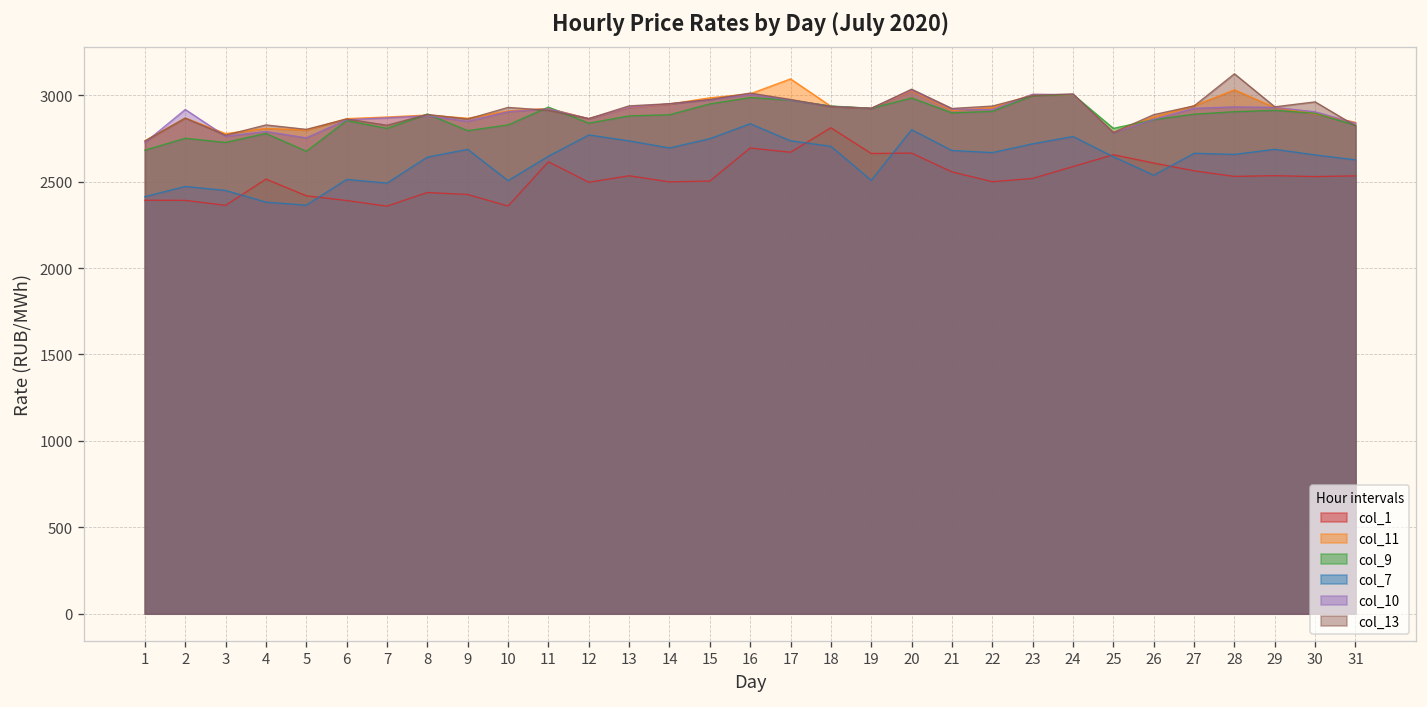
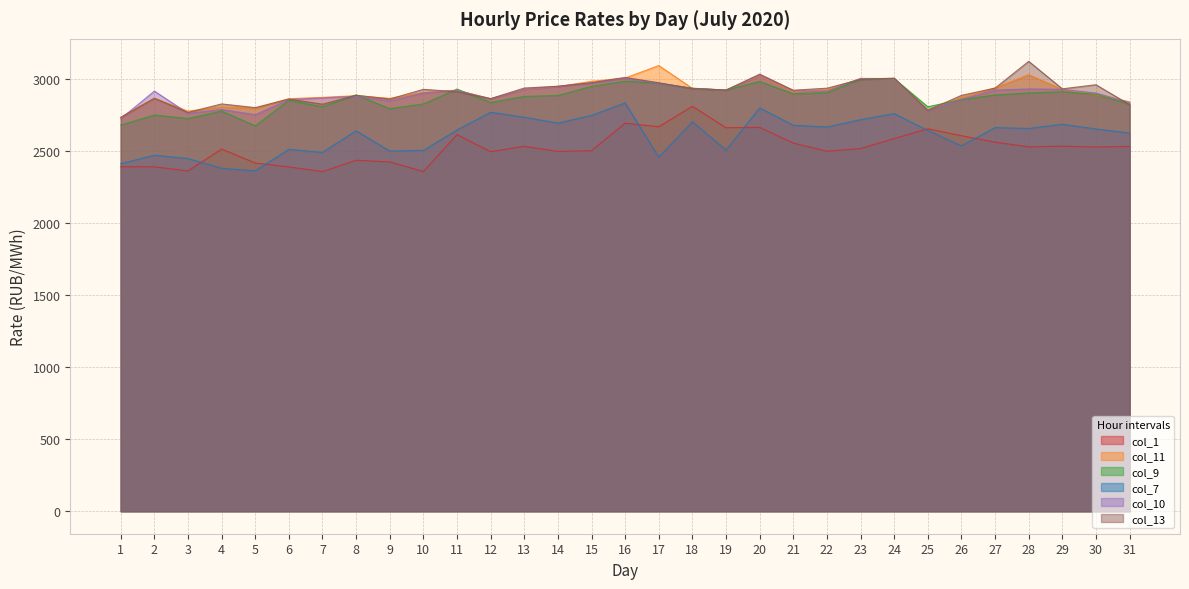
  {
    "col_1": {
      "1": 2390,
      "2": 2390,
      "3": 2360,
      "4": 2520,
      "5": 2420,
      "6": 2390,
      "7": 2360,
      "8": 2440,
      "9": 2430,
      "10": 2360,
      "11": 2620,
      "12": 2500,
      "13": 2530,
      "14": 2500,
      "15": 2500,
      "16": 2690,
      "17": 2670,
      "18": 2810,
      "19": 2660,
      "20": 2670,
      "21": 2560,
      "22": 2500,
      "23": 2520,
      "24": 2590,
      "26": 2610,
      "27": 2560,
      "28": 2530,
      "29": 2530,
      "30": 2530,
      "31": 2530
    },
    "col_11": {
      "4": 2810,
      "17": 3090,
      "28": 3030
    },
    "col_9": {
      "1": 2680,
      "2": 2750,
      "3": 2730,
      "5": 2680,
      "7": 2810,
      "9": 2800,
      "10": 2830,
      "12": 2840,
      "13": 2880,
      "14": 2890,
      "15": 2950,
      "16": 2990,
      "20": 2980,
      "25": 2810,
      "27": 2890,
      "28": 2910
    },
    "col_7": {
      "1": 2410,
      "2": 2470,
      "3": 2450,
      "4": 2380,
      "5": 2360,
      "6": 2510,
      "7": 2490,
      "8": 2640,
-     "9": 2690,
+     "9": 2500,
      "10": 2510,
      "11": 2650,
      "12": 2770,
      "13": 2740,
      "14": 2700,
      "15": 2750,
      "16": 2840,
-     "17": 2740,
+     "17": 2460,
      "18": 2700,
      "19": 2510,
      "20": 2800,
      "21": 2680,
      "22": 2670,
      "23": 2720,
      "24": 2760,
      "26": 2540,
      "27": 2660,
      "28": 2660,
      "29": 2690,
      "30": 2650,
      "31": 2630
    },
    "col_10": {
      "2": 2920,
      "5": 2750,
      "28": 2930
    },
    "col_13": {
      "4": 2830,
      "7": 2830,
      "10": 2930,
      "28": 3120,
      "30": 2960
    }
  }
